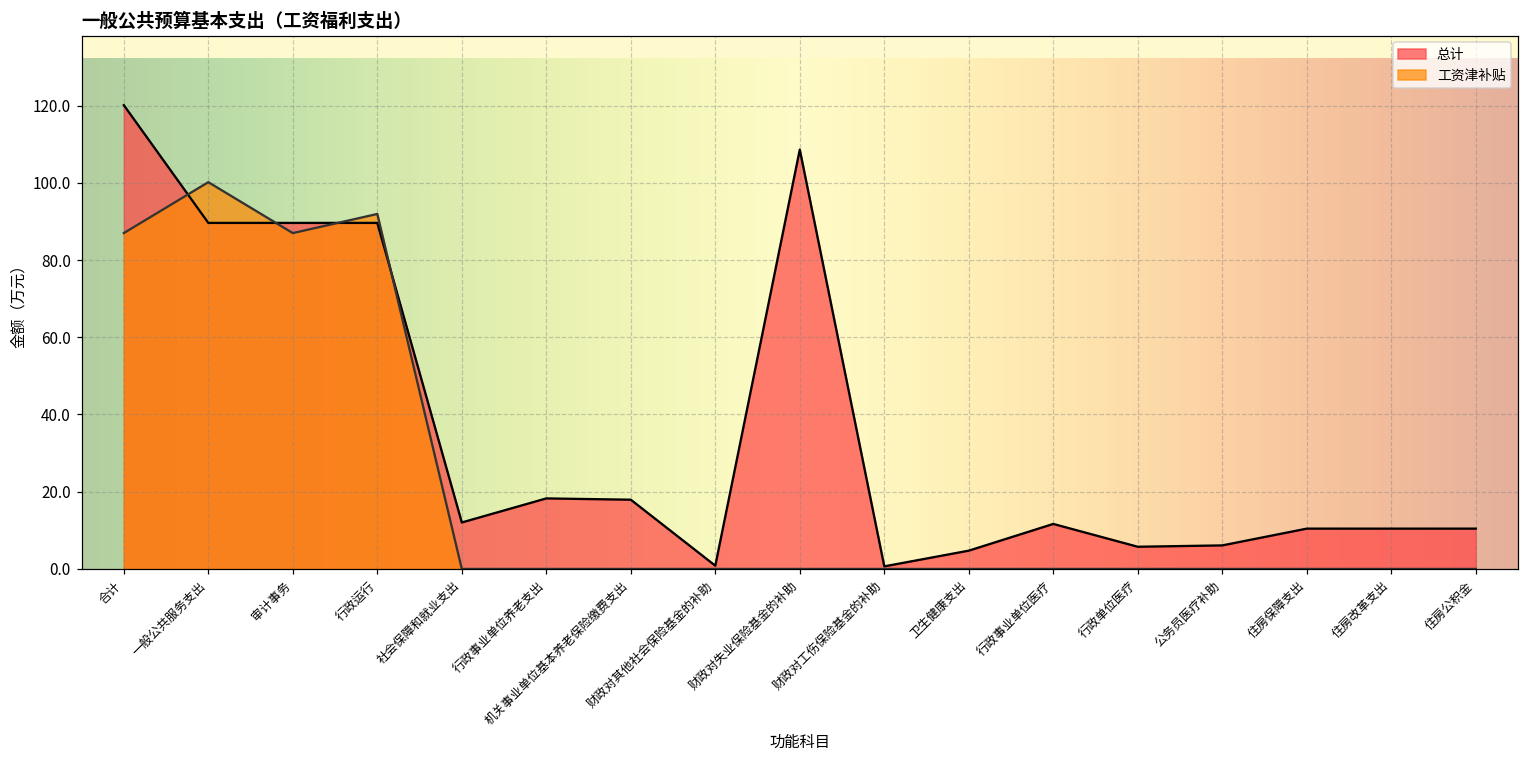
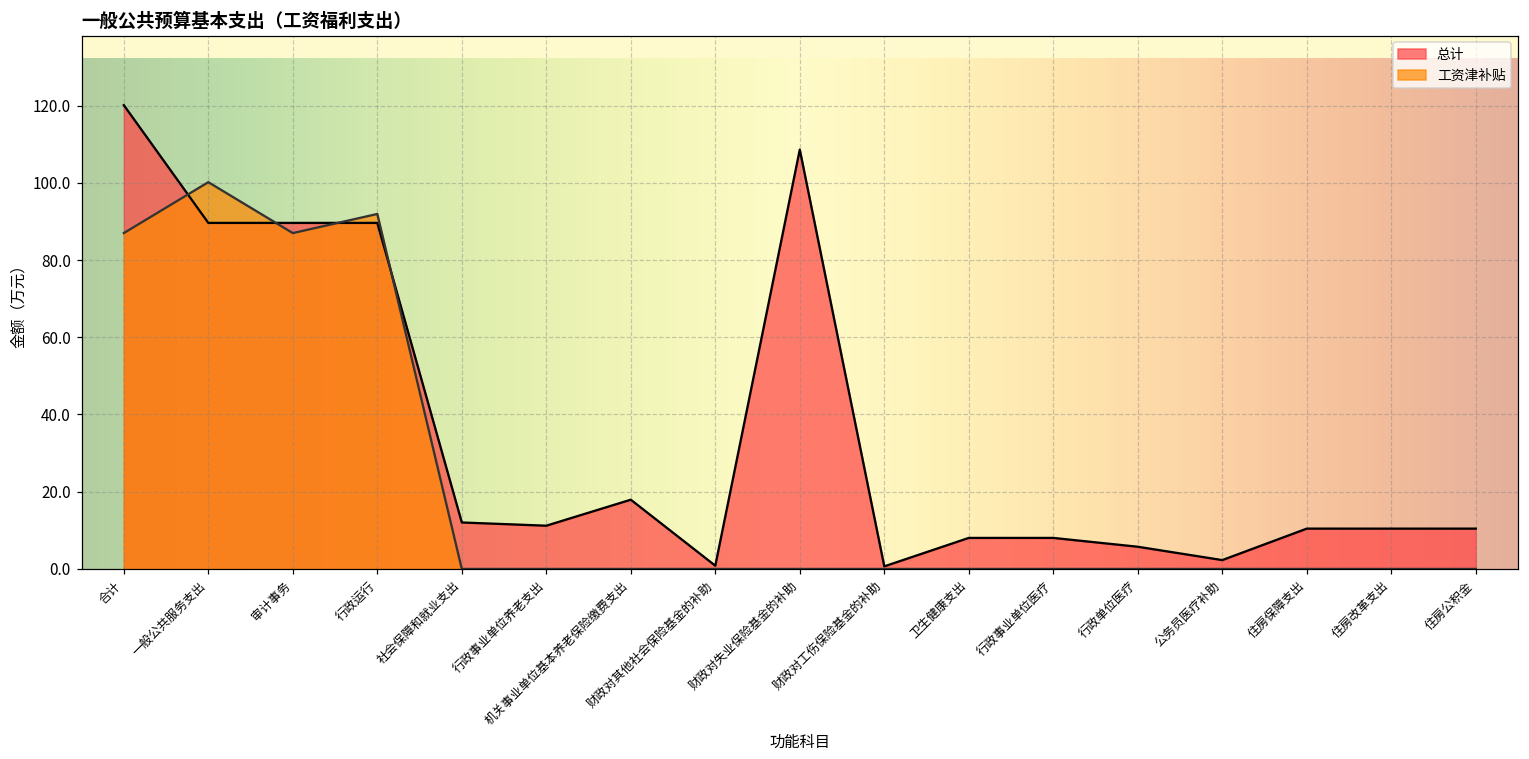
  {
    "总计": {
      "合计": 120,
      "一般公共服务支出": 90,
      "审计事务": 90,
      "行政运行": 90,
      "社会保障和就业支出": 12,
-     "行政事业单位养老支出": 18,
+     "行政事业单位养老支出": 11,
      "机关事业单位基本养老保险缴费支出": 18,
      "财政对其他社会保险基金的补助": 1,
      "财政对失业保险基金的补助": 109,
-     "卫生健康支出": 5,
-     "行政事业单位医疗": 12,
+     "卫生健康支出": 8,
+     "行政事业单位医疗": 8,
      "行政单位医疗": 6,
-     "公务员医疗补助": 6,
+     "公务员医疗补助": 2,
      "住房保障支出": 10,
      "住房改革支出": 10,
      "住房公积金": 10
    },
    "工资津补贴": {
      "合计": 87,
      "一般公共服务支出": 100,
      "审计事务": 87,
      "行政运行": 92,
      "社会保障和就业支出": 0,
      "行政事业单位养老支出": 0,
      "机关事业单位基本养老保险缴费支出": 0,
      "财政对其他社会保险基金的补助": 0,
      "财政对失业保险基金的补助": 0,
      "卫生健康支出": 0,
      "行政事业单位医疗": 0,
      "行政单位医疗": 0,
      "公务员医疗补助": 0,
      "住房保障支出": 0,
      "住房改革支出": 0,
      "住房公积金": 0
    }
  }
